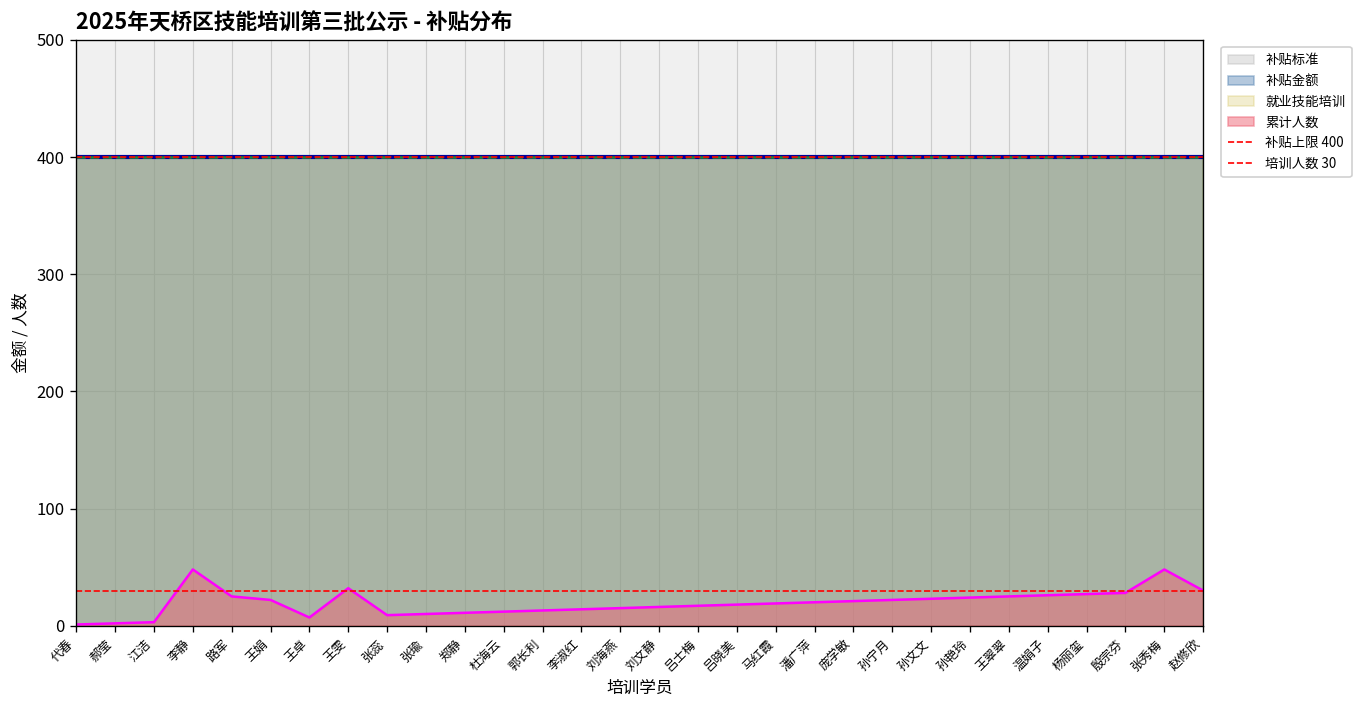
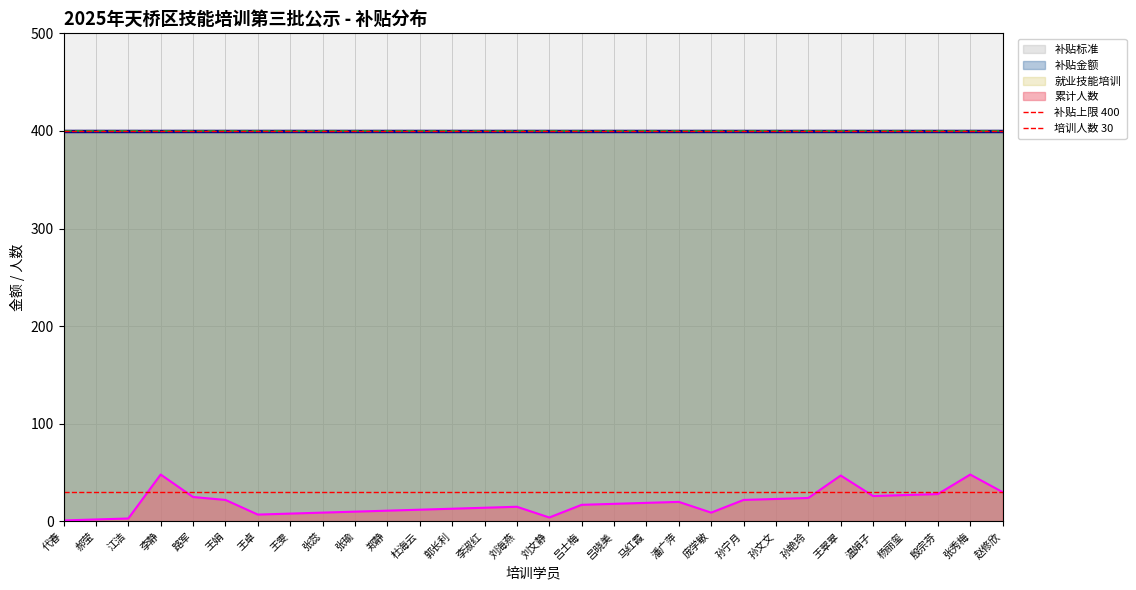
  {
    "就业技能培训": {
      "代春": 400,
      "郝莹": 400,
      "江洁": 400,
      "李静": 400,
      "路军": 400,
      "王娟": 400,
      "王卓": 400,
      "王雯": 400,
      "张蕊": 400,
      "张瑜": 400,
      "郑静": 400,
      "杜海云": 400,
      "郭长利": 400,
      "李淑红": 400,
      "刘海燕": 400,
      "刘文静": 400,
      "吕士梅": 400,
      "吕晓美": 400,
      "马红霞": 400,
      "潘广萍": 400,
      "庞学敏": 400,
      "孙宁月": 400,
      "孙文文": 400,
      "孙艳玲": 400,
      "王翠翠": 400,
      "温娟子": 400,
      "杨丽玺": 400,
      "殷宗芬": 400,
      "张秀梅": 400,
      "赵修欣": 400
    },
    "累计人数": {
      "代春": 0,
      "郝莹": 0,
      "江洁": 0,
      "李静": 50,
      "路军": 30,
      "王娟": 20,
      "王卓": 10,
-     "王雯": 30,
+     "王雯": 10,
      "张蕊": 10,
      "张瑜": 10,
      "郑静": 10,
      "杜海云": 10,
      "郭长利": 10,
      "李淑红": 10,
      "刘海燕": 20,
-     "刘文静": 20,
+     "刘文静": 0,
      "吕士梅": 20,
      "吕晓美": 20,
      "马红霞": 20,
      "潘广萍": 20,
-     "庞学敏": 20,
+     "庞学敏": 10,
      "孙宁月": 20,
      "孙文文": 20,
      "孙艳玲": 20,
-     "王翠翠": 30,
+     "王翠翠": 50,
      "温娟子": 30,
      "杨丽玺": 30,
      "殷宗芬": 30,
      "张秀梅": 50,
      "赵修欣": 30
    }
  }
